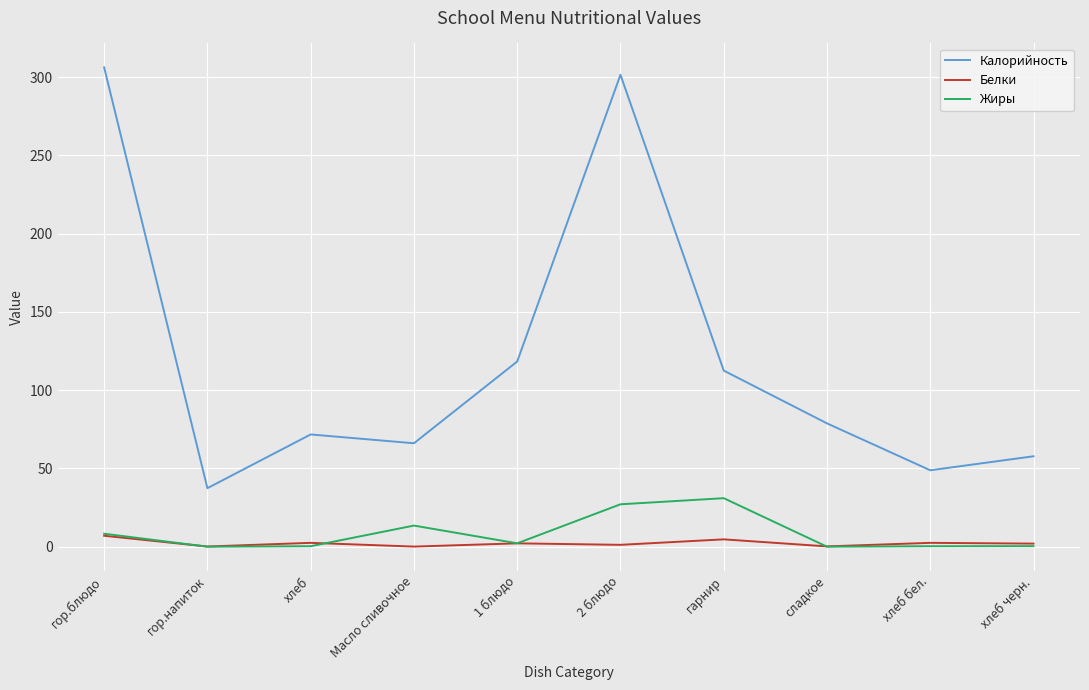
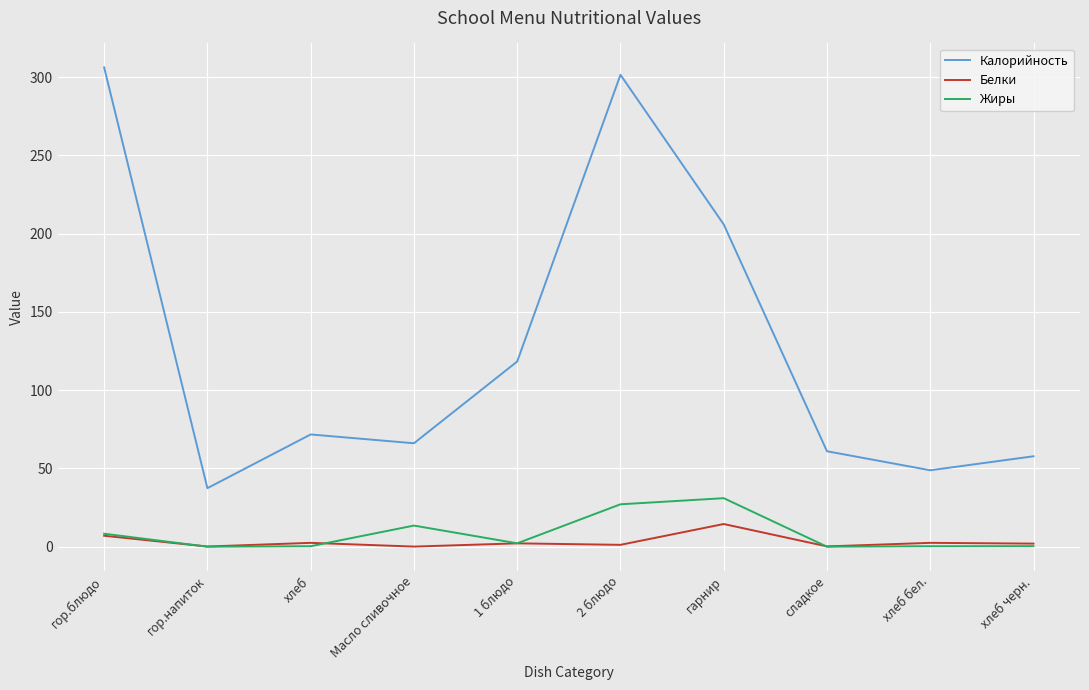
  {
    "Калорийность": {
      "гор.блюдо": 306,
      "гор.напиток": 37,
      "хлеб": 72,
      "Масло сливочное": 66,
      "1 блюдо": 118,
      "2 блюдо": 302,
-     "гарнир": 113,
-     "сладкое": 79,
+     "гарнир": 206,
+     "сладкое": 61,
      "хлеб бел.": 49,
      "хлеб черн.": 58
    },
    "Белки": {
      "хлеб": 2,
      "Масло сливочное": 0,
      "2 блюдо": 1,
-     "гарнир": 5,
+     "гарнир": 15,
      "хлеб бел.": 2
    },
    "Жиры": {
      "хлеб": 0,
      "Масло сливочное": 14,
      "2 блюдо": 27,
      "гарнир": 31,
      "хлеб бел.": 0
    }
  }
